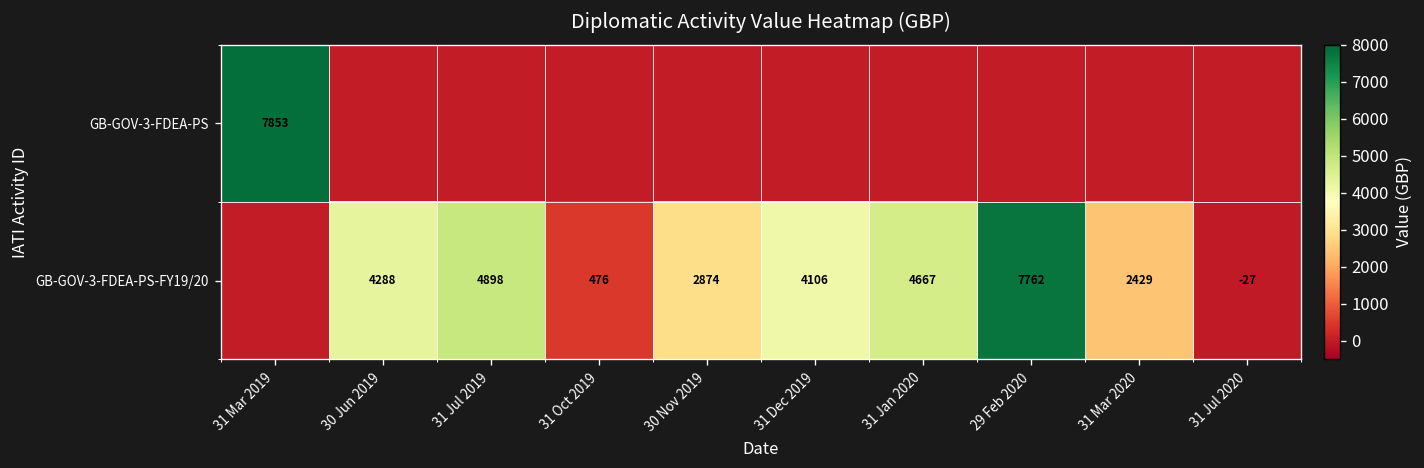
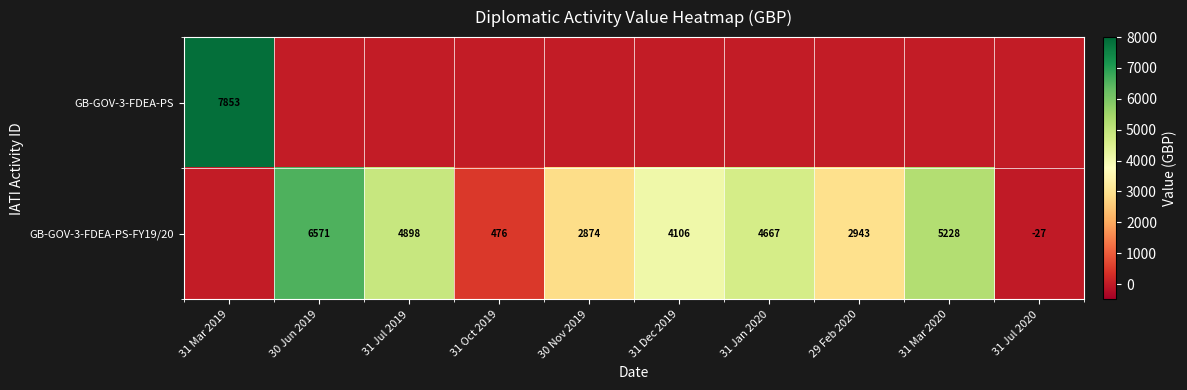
  {
    "GB-GOV-3-FDEA-PS": {
      "31 Mar 2019": 7853
    },
    "GB-GOV-3-FDEA-PS-FY19/20": {
-     "30 Jun 2019": 4288,
+     "30 Jun 2019": 6571,
      "31 Jul 2019": 4898,
      "31 Oct 2019": 476,
      "30 Nov 2019": 2874,
      "31 Dec 2019": 4106,
      "31 Jan 2020": 4667,
-     "29 Feb 2020": 7762,
-     "31 Mar 2020": 2429,
+     "29 Feb 2020": 2943,
+     "31 Mar 2020": 5228,
      "31 Jul 2020": -27
    }
  }
